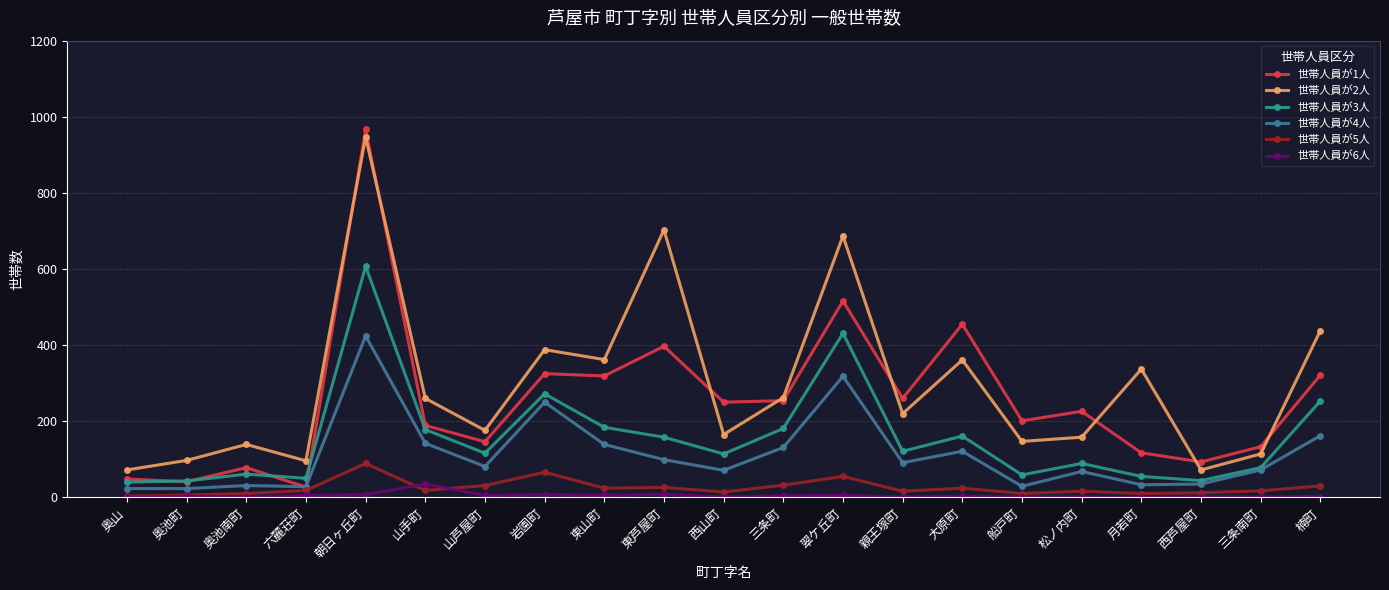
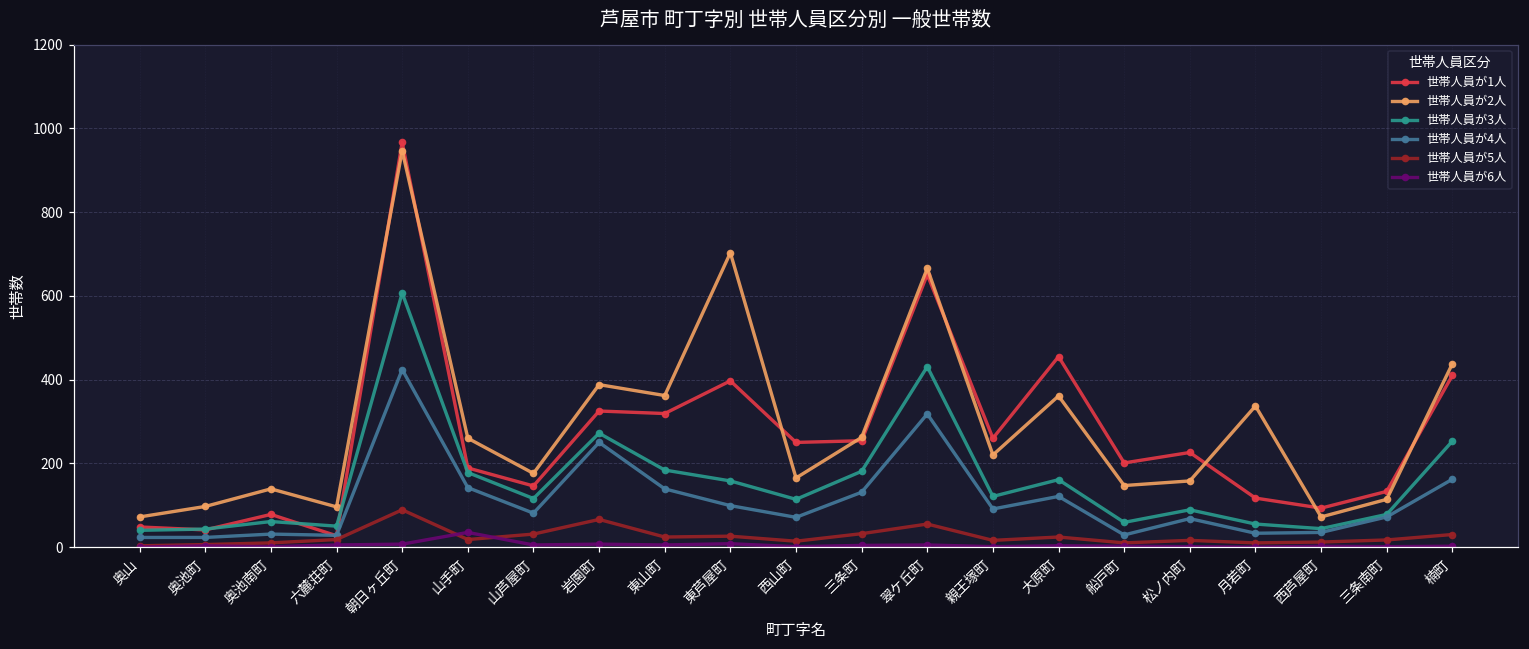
  {
    "世帯人員が1人": {
      "奥山": 50,
      "奥池南町": 80,
      "朝日ヶ丘町": 970,
      "山手町": 190,
      "山芦屋町": 150,
      "岩園町": 330,
      "東山町": 320,
      "東芦屋町": 400,
      "西山町": 250,
      "三条町": 250,
-     "翠ケ丘町": 520,
+     "翠ケ丘町": 650,
      "親王塚町": 260,
      "大原町": 460,
      "船戸町": 200,
      "松ノ内町": 230,
      "月若町": 120,
      "西芦屋町": 90,
      "三条南町": 130,
-     "楠町": 320
+     "楠町": 410
    },
    "世帯人員が2人": {
      "奥山": 70,
      "奥池町": 100,
      "奥池南町": 140,
      "六麓荘町": 100,
      "朝日ヶ丘町": 950,
      "山手町": 260,
      "山芦屋町": 180,
      "岩園町": 390,
      "東山町": 360,
      "東芦屋町": 700,
      "西山町": 170,
      "三条町": 260,
-     "翠ケ丘町": 690,
+     "翠ケ丘町": 670,
      "親王塚町": 220,
      "大原町": 360,
      "船戸町": 150,
      "松ノ内町": 160,
      "月若町": 340,
      "西芦屋町": 70,
      "三条南町": 110,
      "楠町": 440
    },
    "世帯人員が5人": {
      "奥池南町": 10,
      "六麓荘町": 20,
      "朝日ヶ丘町": 90,
      "山手町": 20,
      "山芦屋町": 30,
      "岩園町": 70,
      "東山町": 20,
      "東芦屋町": 30,
      "西山町": 10,
      "三条町": 30,
      "翠ケ丘町": 60,
      "親王塚町": 20,
      "大原町": 20,
      "船戸町": 10,
      "松ノ内町": 20,
      "月若町": 10,
      "西芦屋町": 10,
      "三条南町": 20,
      "楠町": 30
    },
    "世帯人員が6人": {
      "奥池南町": 0,
      "六麓荘町": 10,
      "朝日ヶ丘町": 10,
      "山手町": 40,
      "山芦屋町": 10,
      "岩園町": 10,
      "東山町": 10,
      "東芦屋町": 10,
      "西山町": 0,
      "三条町": 0,
      "翠ケ丘町": 10,
      "親王塚町": 0,
      "大原町": 0,
      "船戸町": 0,
      "松ノ内町": 0,
      "月若町": 0,
      "西芦屋町": 0,
      "三条南町": 0,
      "楠町": 0
    }
  }
